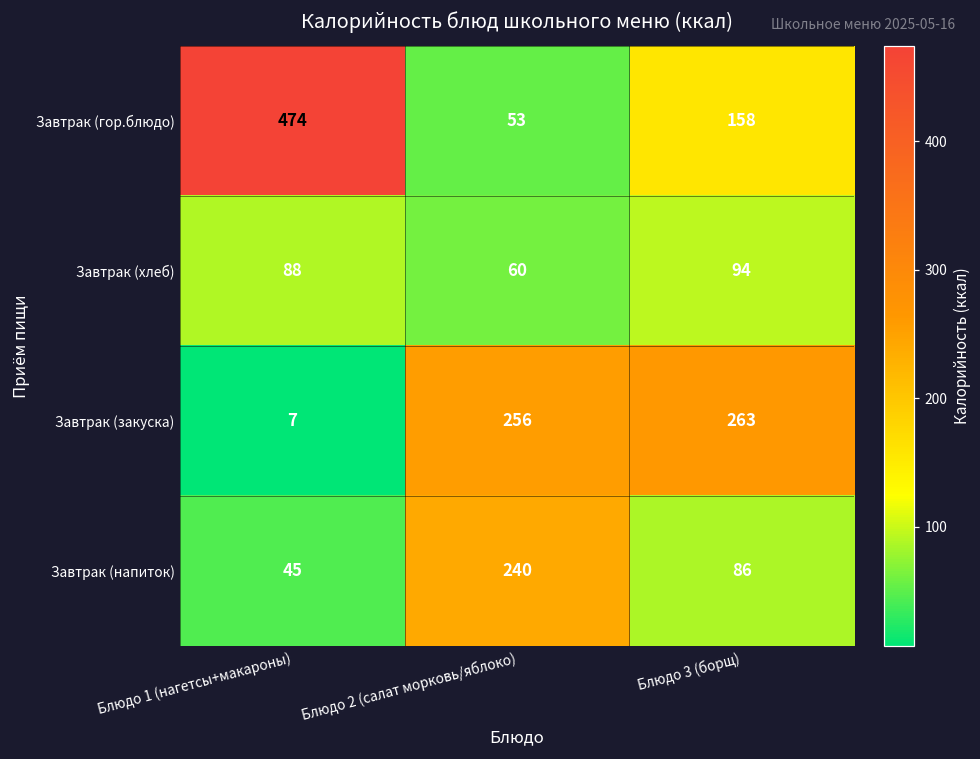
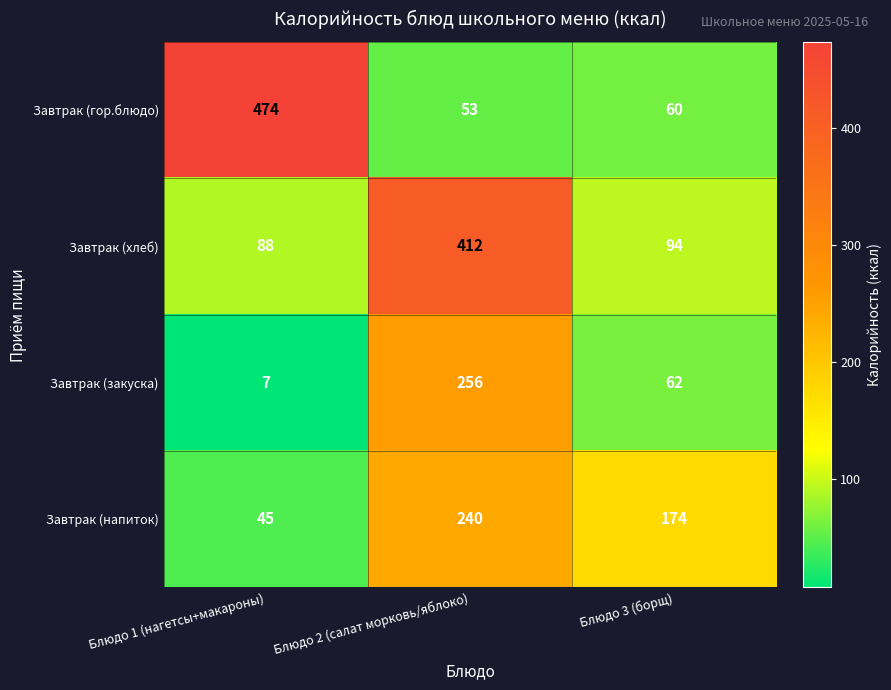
  {
    "Завтрак (гор.блюдо)": {
      "Блюдо 1 (нагетсы+макароны)": 474,
      "Блюдо 2 (салат морковь/яблоко)": 53,
-     "Блюдо 3 (борщ)": 158
+     "Блюдо 3 (борщ)": 60
    },
    "Завтрак (хлеб)": {
      "Блюдо 1 (нагетсы+макароны)": 88,
-     "Блюдо 2 (салат морковь/яблоко)": 60,
+     "Блюдо 2 (салат морковь/яблоко)": 412,
      "Блюдо 3 (борщ)": 94
    },
    "Завтрак (закуска)": {
      "Блюдо 1 (нагетсы+макароны)": 7,
      "Блюдо 2 (салат морковь/яблоко)": 256,
-     "Блюдо 3 (борщ)": 263
+     "Блюдо 3 (борщ)": 62
    },
    "Завтрак (напиток)": {
      "Блюдо 1 (нагетсы+макароны)": 45,
      "Блюдо 2 (салат морковь/яблоко)": 240,
-     "Блюдо 3 (борщ)": 86
+     "Блюдо 3 (борщ)": 174
    }
  }
